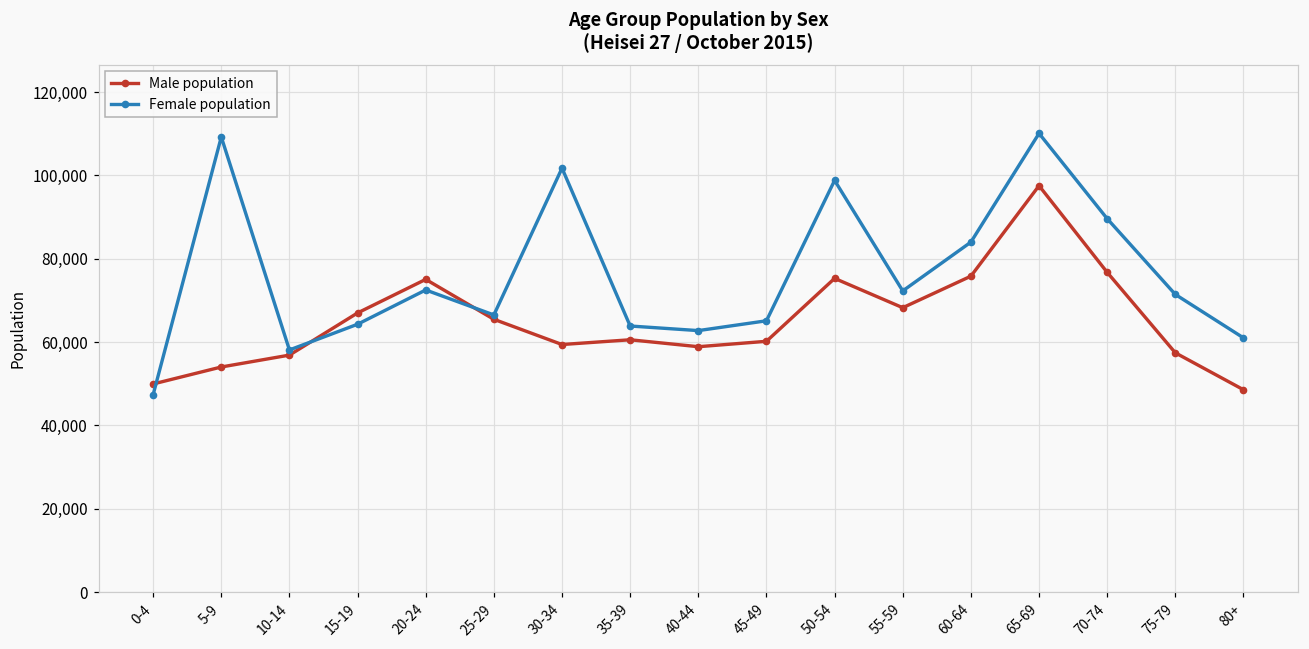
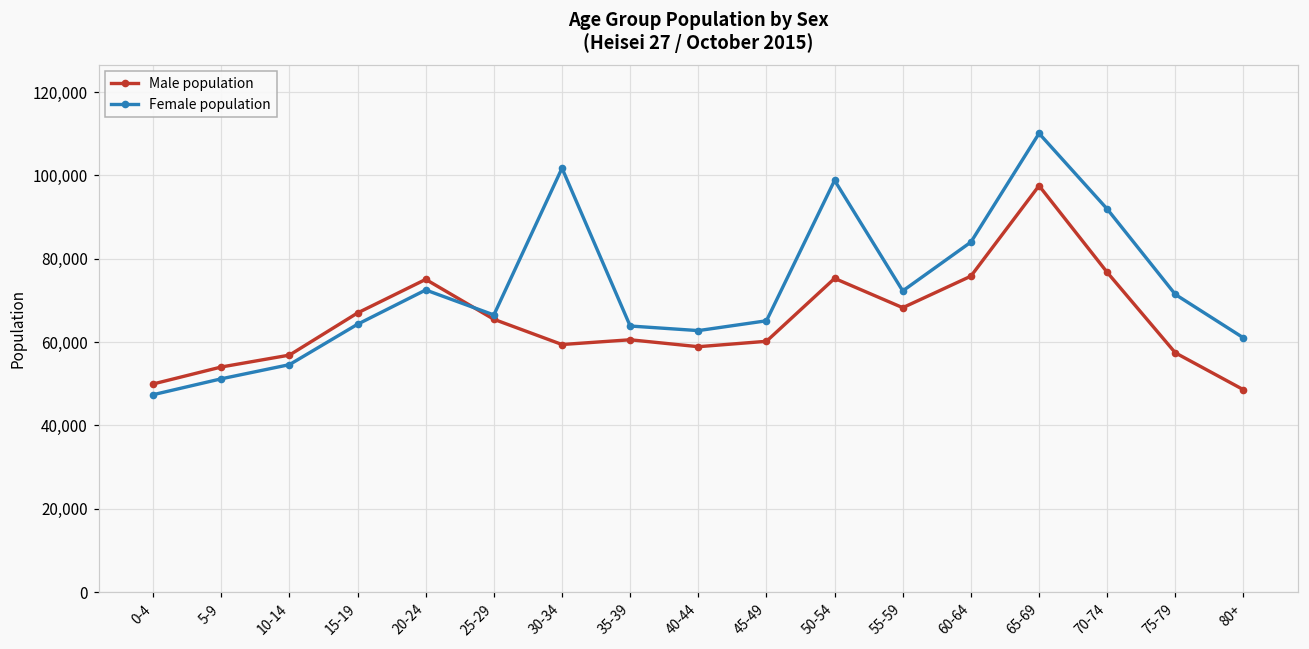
  {
    "Male population": {
      "0-4": "50,000",
      "5-9": "54,000",
      "10-14": "57,000",
      "15-19": "67,000",
      "20-24": "75,000",
      "25-29": "65,000",
      "30-34": "59,000",
      "35-39": "61,000",
      "40-44": "59,000",
      "45-49": "60,000",
      "50-54": "75,000",
      "55-59": "68,000",
      "60-64": "76,000",
      "65-69": "98,000",
      "70-74": "77,000",
      "75-79": "57,000",
      "80+": "49,000"
    },
    "Female population": {
      "0-4": "47,000",
-     "5-9": "109,000",
-     "10-14": "58,000",
+     "5-9": "51,000",
+     "10-14": "55,000",
      "15-19": "64,000",
      "20-24": "72,000",
      "25-29": "66,000",
      "30-34": "102,000",
      "35-39": "64,000",
      "40-44": "63,000",
      "45-49": "65,000",
      "50-54": "99,000",
      "55-59": "72,000",
      "60-64": "84,000",
      "65-69": "110,000",
-     "70-74": "90,000",
+     "70-74": "92,000",
      "75-79": "71,000",
      "80+": "61,000"
    }
  }
